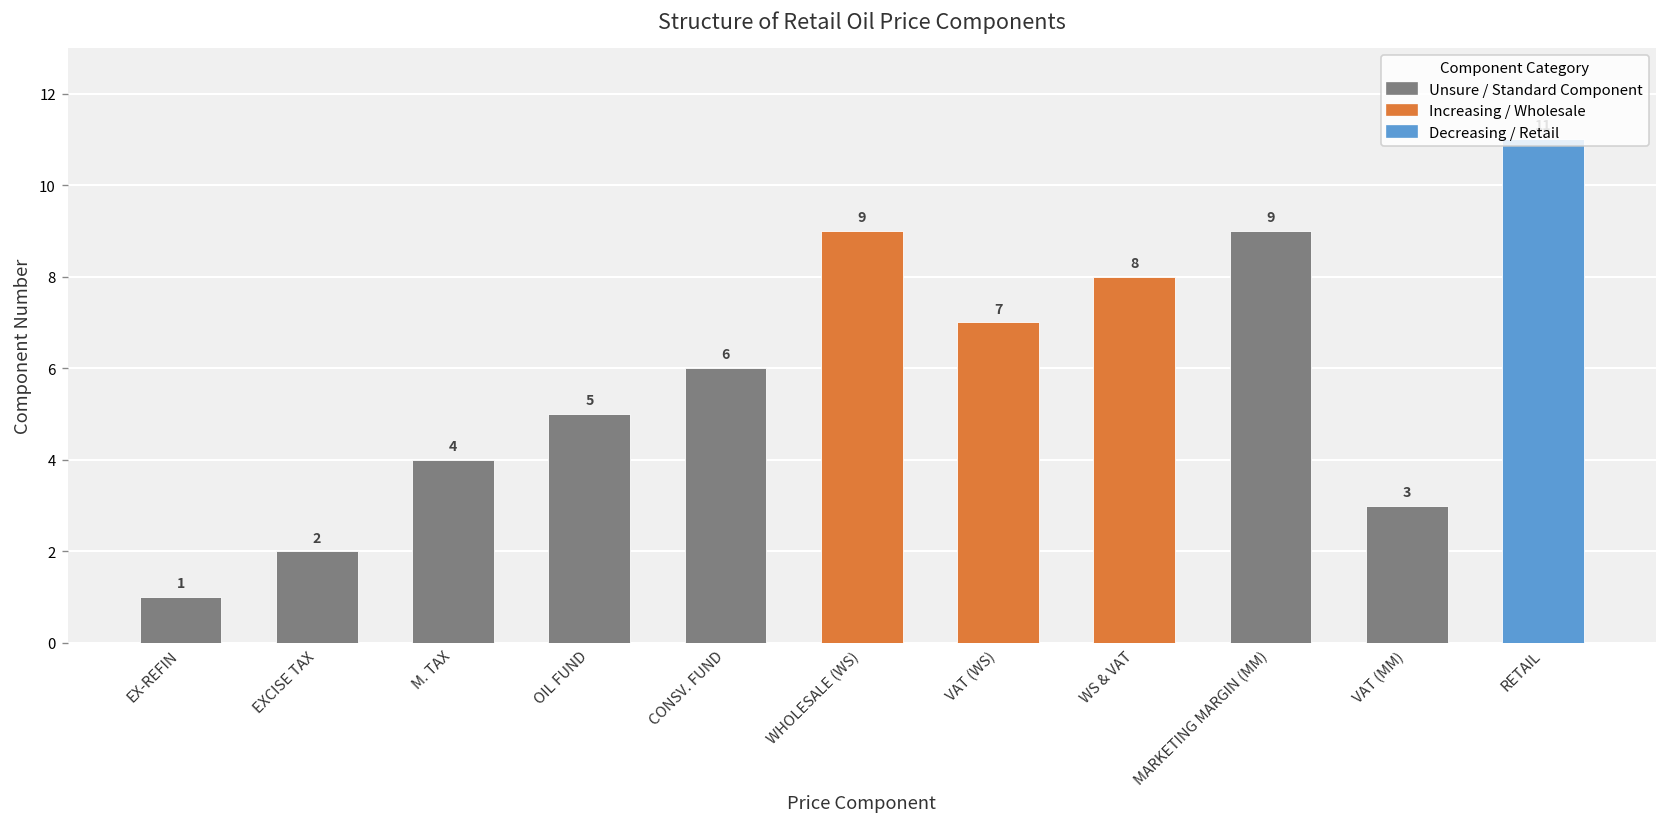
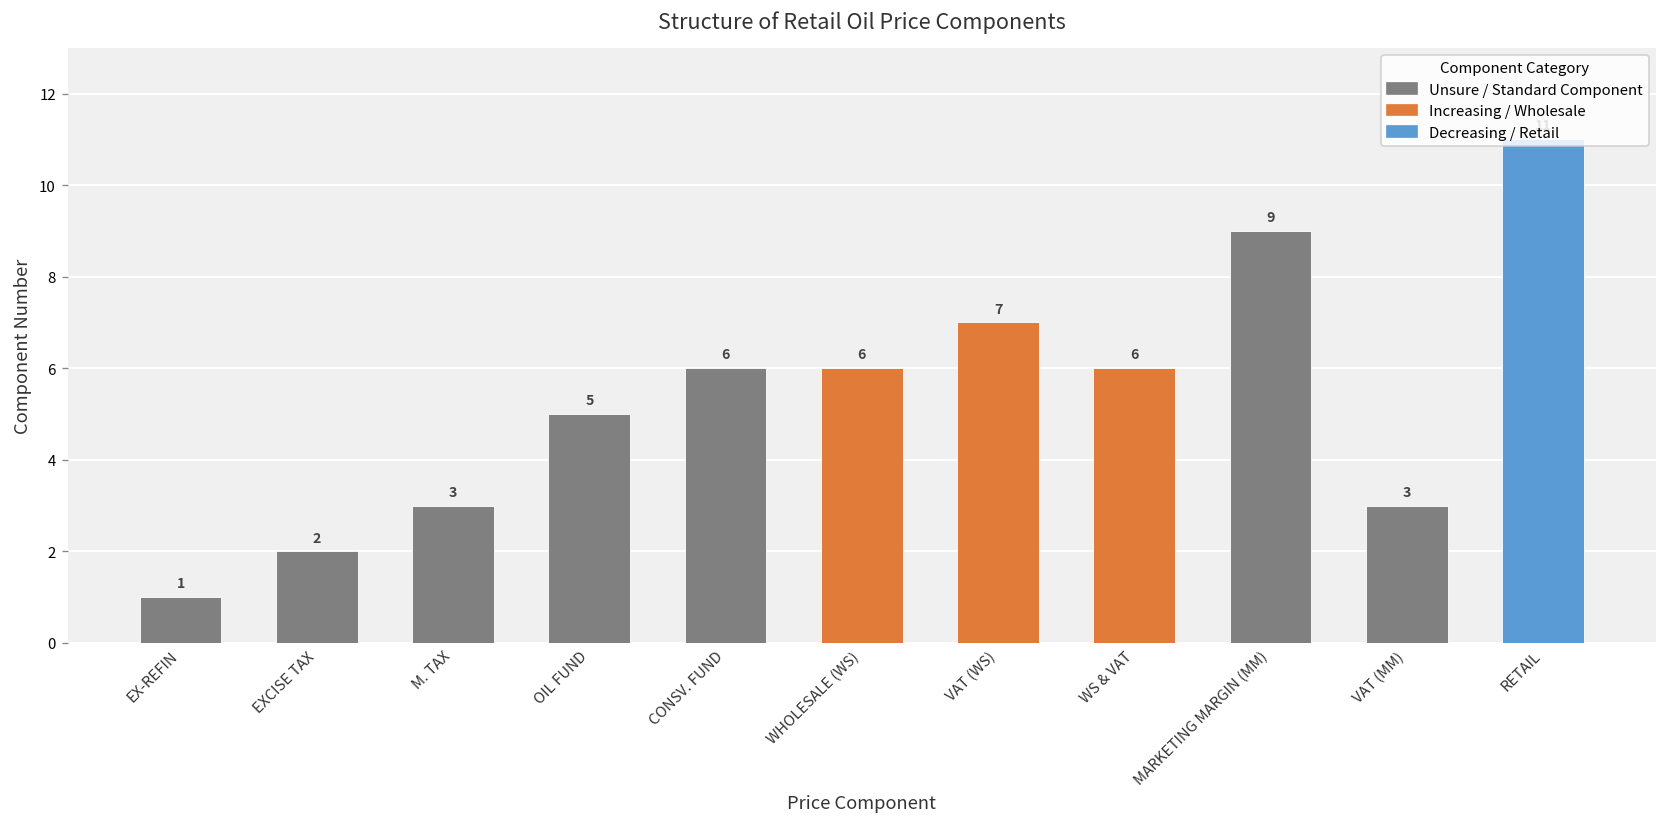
  {
    "EX-REFIN": 1,
    "EXCISE TAX": 2,
-   "M. TAX": 4,
+   "M. TAX": 3,
    "OIL FUND": 5,
    "CONSV. FUND": 6,
-   "WHOLESALE (WS)": 9,
+   "WHOLESALE (WS)": 6,
    "VAT (WS)": 7,
-   "WS & VAT": 8,
+   "WS & VAT": 6,
    "MARKETING MARGIN (MM)": 9,
    "VAT (MM)": 3
  }
